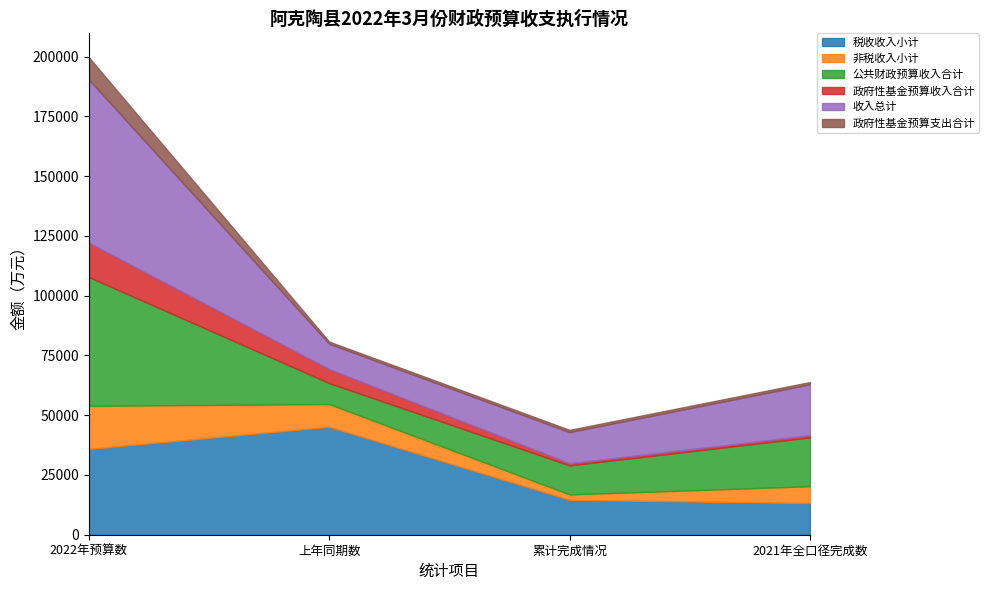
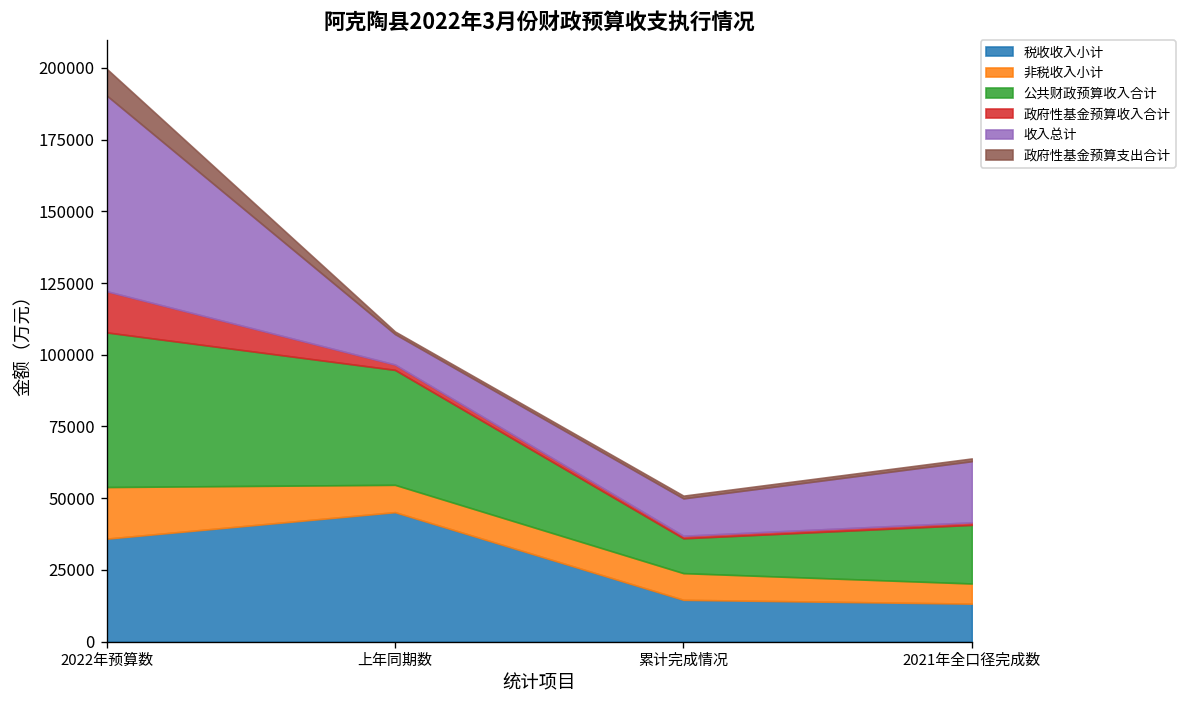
  {
    "税收收入小计": {
      "2022年预算数": 36000,
      "上年同期数": 45000,
      "累计完成情况": 15000,
      "2021年全口径完成数": 13000
    },
    "非税收入小计": {
      "2022年预算数": 18000,
      "上年同期数": 10000,
-     "累计完成情况": 2000,
+     "累计完成情况": 9000,
      "2021年全口径完成数": 7000
    },
    "公共财政预算收入合计": {
      "2022年预算数": 54000,
-     "上年同期数": 9000
+     "上年同期数": 40000
    },
    "政府性基金预算收入合计": {
      "2022年预算数": 14000,
-     "上年同期数": 6000
+     "上年同期数": 2000
    },
    "收入总计": {
      "2022年预算数": 68000
    },
    "政府性基金预算支出合计": {
      "2022年预算数": 9000
    }
  }
